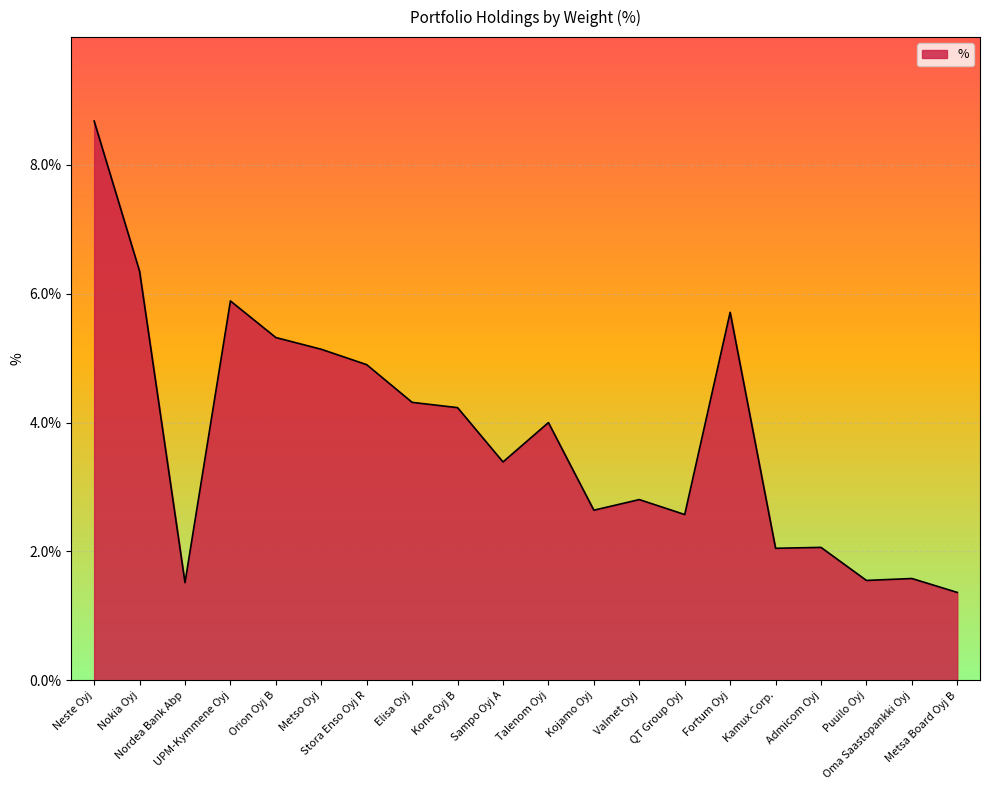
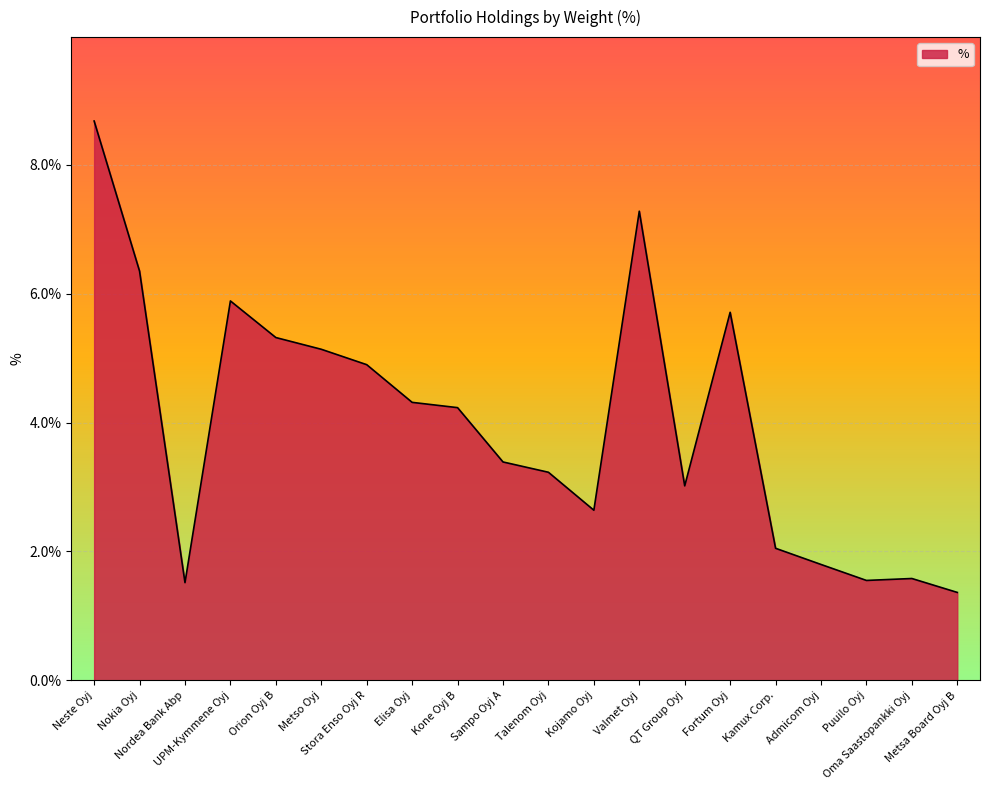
  {
    "Neste Oyj": "8.7%",
    "Nokia Oyj": "6.4%",
    "Nordea Bank Abp": "1.5%",
    "UPM-Kymmene Oyj": "5.9%",
    "Orion Oyj B": "5.3%",
    "Metso Oyj": "5.1%",
    "Stora Enso Oyj R": "4.9%",
    "Elisa Oyj": "4.3%",
    "Kone Oyj B": "4.2%",
    "Sampo Oyj A": "3.4%",
-   "Talenom Oyj": "4.0%",
+   "Talenom Oyj": "3.2%",
    "Kojamo Oyj": "2.6%",
-   "Valmet Oyj": "2.8%",
-   "QT Group Oyj": "2.6%",
+   "Valmet Oyj": "7.3%",
+   "QT Group Oyj": "3.0%",
    "Fortum Oyj": "5.7%",
    "Kamux Corp.": "2.0%",
-   "Admicom Oyj": "2.1%",
+   "Admicom Oyj": "1.8%",
    "Puuilo Oyj": "1.6%",
    "Oma Saastopankki Oyj": "1.6%",
    "Metsa Board Oyj B": "1.4%"
  }
